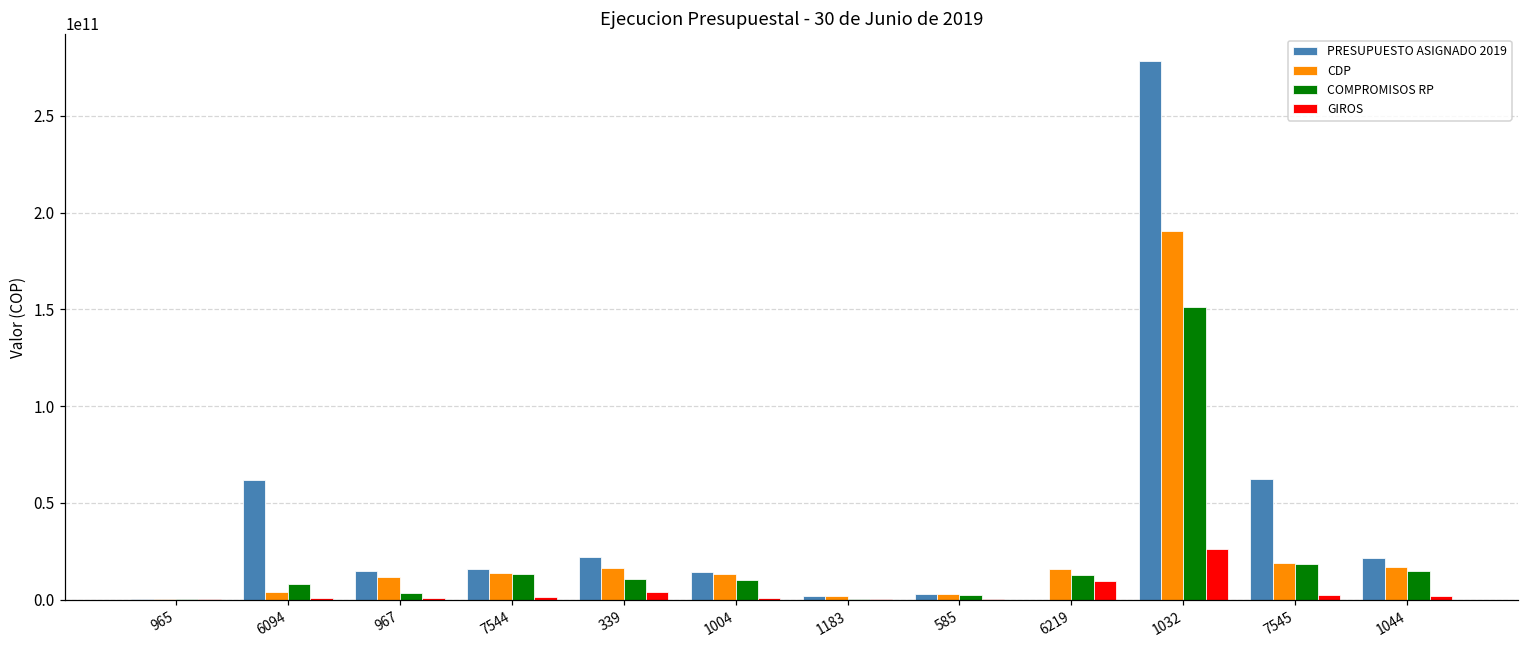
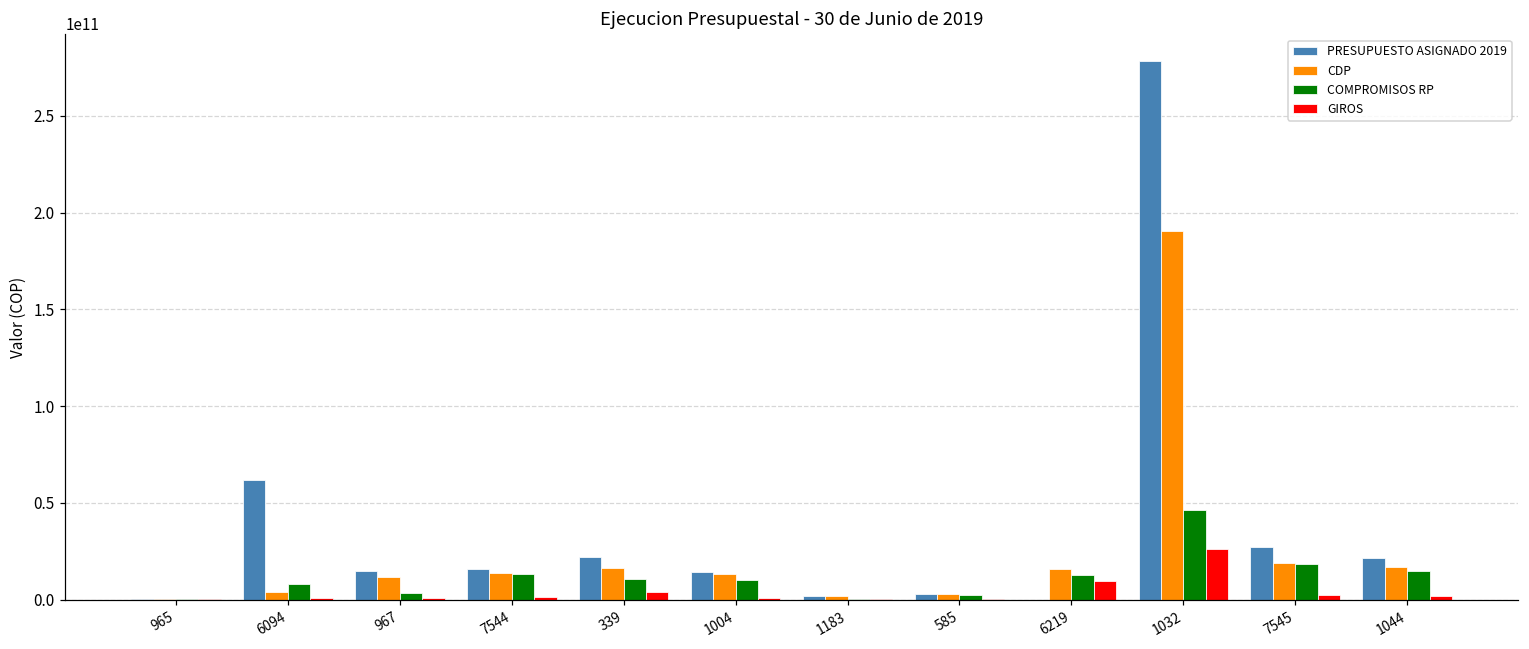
  {
    "PRESUPUESTO ASIGNADO 2019": {
      "6094": 62000000000,
      "967": 15000000000,
      "7544": 16000000000,
      "339": 22000000000,
      "1004": 14000000000,
      "1183": 2000000000,
      "585": 3000000000,
      "1032": 278000000000,
-     "7545": 62000000000,
+     "7545": 27000000000,
      "1044": 21000000000
    },
    "CDP": {
      "6094": 4000000000,
      "967": 12000000000,
      "7544": 14000000000,
      "339": 16000000000,
      "1004": 13000000000,
      "1183": 2000000000,
      "585": 3000000000,
      "6219": 16000000000,
      "1032": 191000000000,
      "7545": 19000000000,
      "1044": 17000000000
    },
    "COMPROMISOS RP": {
      "6094": 8000000000,
      "967": 3000000000,
      "7544": 13000000000,
      "339": 10000000000,
      "1004": 10000000000,
      "585": 2000000000,
      "6219": 13000000000,
-     "1032": 151000000000,
+     "1032": 46000000000,
      "7545": 18000000000,
      "1044": 15000000000
    },
    "GIROS": {
      "339": 4000000000,
      "6219": 10000000000,
      "1032": 26000000000,
      "7545": 3000000000,
      "1044": 2000000000
    }
  }
